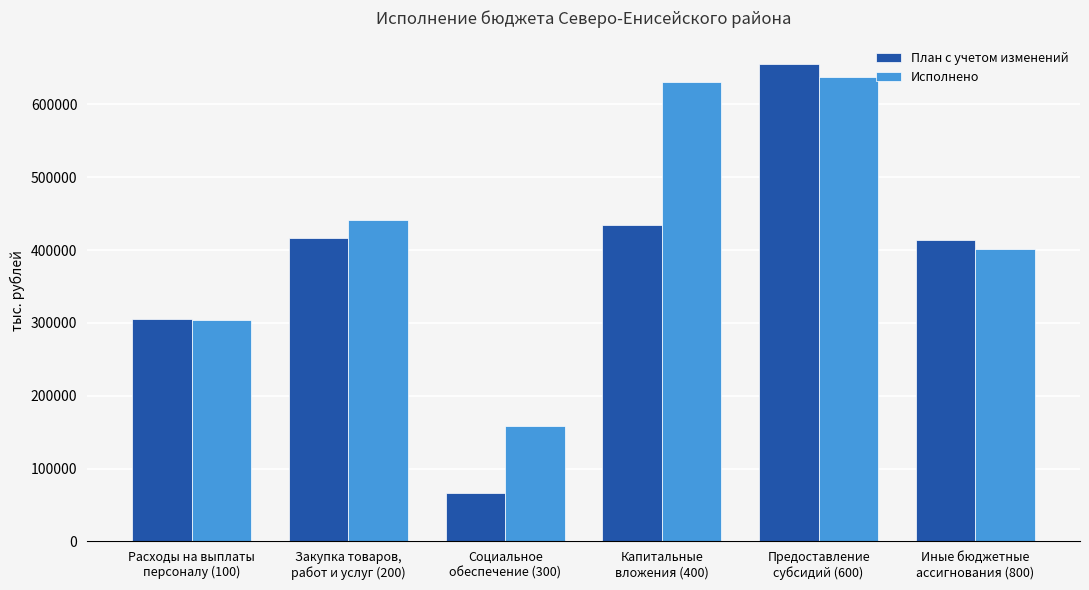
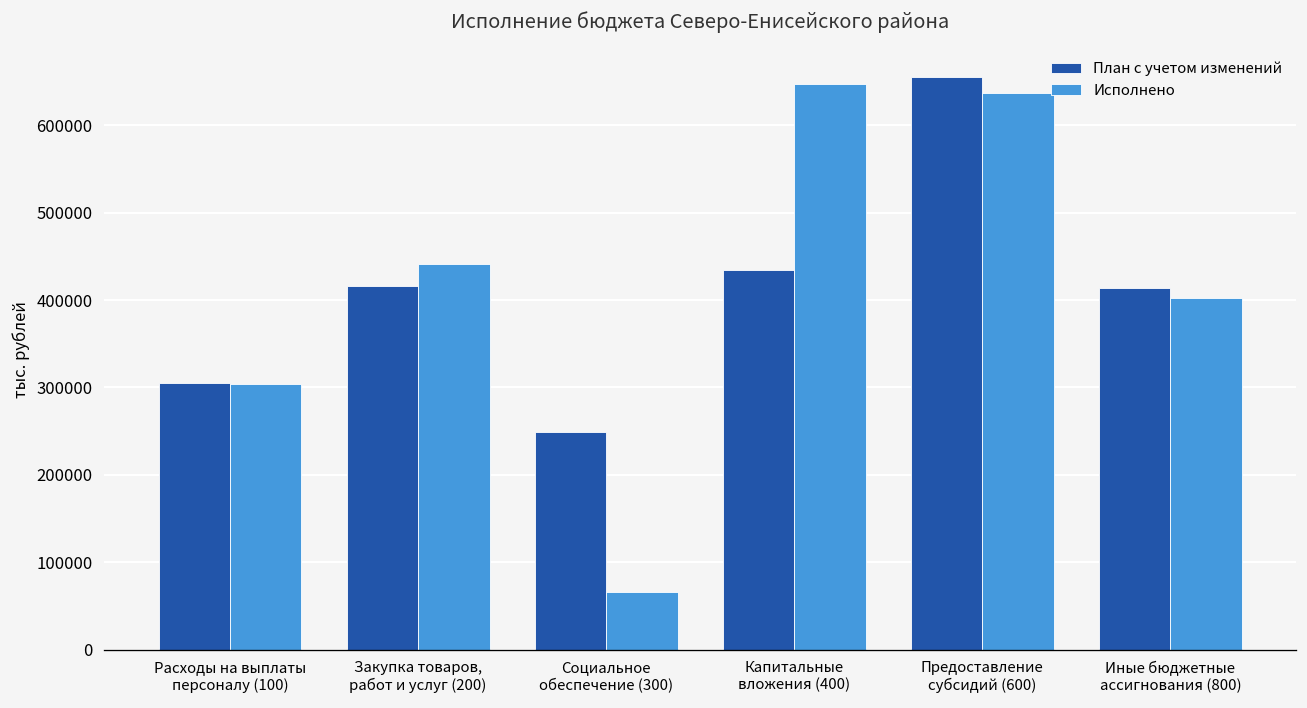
  {
    "План с учетом изменений": {
      "Расходы на выплаты персоналу (100)": 300000,
      "Закупка товаров, работ и услуг (200)": 420000,
-     "Социальное обеспечение (300)": 70000,
+     "Социальное обеспечение (300)": 250000,
      "Капитальные вложения (400)": 430000,
      "Предоставление субсидий (600)": 660000,
      "Иные бюджетные ассигнования (800)": 410000
    },
    "Исполнено": {
      "Расходы на выплаты персоналу (100)": 300000,
      "Закупка товаров, работ и услуг (200)": 440000,
-     "Социальное обеспечение (300)": 160000,
-     "Капитальные вложения (400)": 630000,
+     "Социальное обеспечение (300)": 70000,
+     "Капитальные вложения (400)": 650000,
      "Предоставление субсидий (600)": 640000,
      "Иные бюджетные ассигнования (800)": 400000
    }
  }
